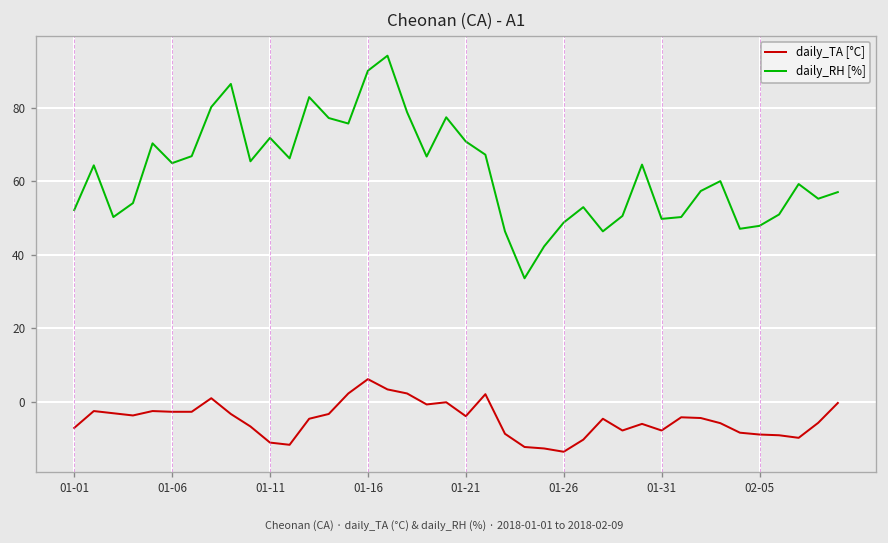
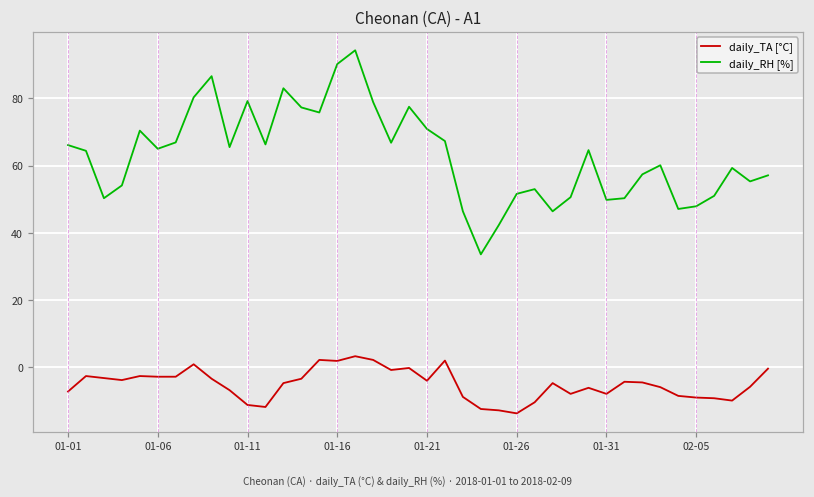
  {
    "daily_TA [°C]": {
      "01-01": -7,
      "01-06": -3,
      "01-11": -11,
-     "01-16": 6,
+     "01-16": 2,
      "01-21": -4,
      "01-26": -14,
      "01-31": -8,
      "02-05": -9
    },
    "daily_RH [%]": {
-     "01-01": 52,
+     "01-01": 66,
      "01-06": 65,
-     "01-11": 72,
+     "01-11": 79,
      "01-16": 90,
      "01-21": 71,
-     "01-26": 49,
+     "01-26": 52,
      "01-31": 50,
      "02-05": 48
    }
  }
